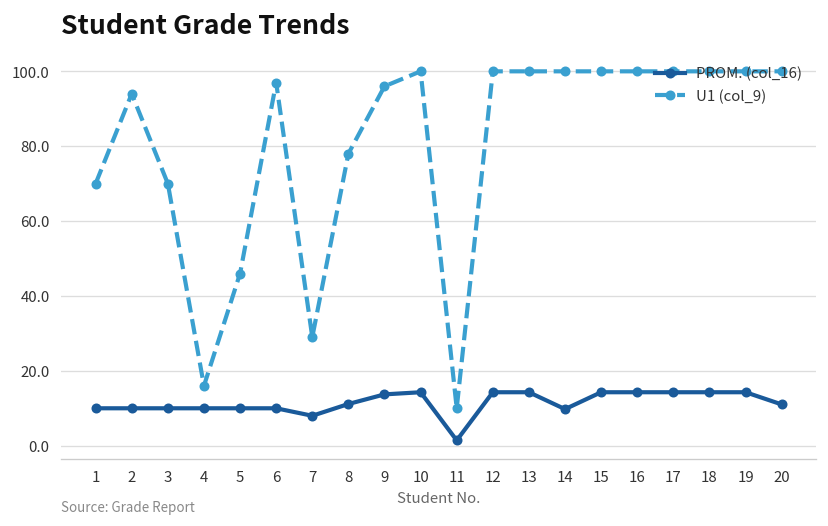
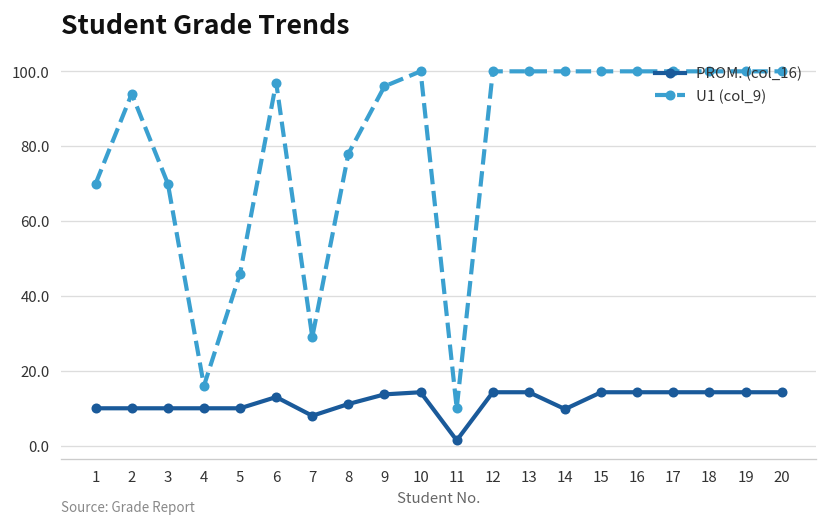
  {
    "PROM. (col_16)": {
      "1": 10,
      "2": 10,
      "3": 10,
      "4": 10,
      "5": 10,
-     "6": 10,
+     "6": 13,
      "7": 8,
      "8": 11,
      "9": 14,
      "10": 14,
      "11": 1,
      "12": 14,
      "13": 14,
      "14": 10,
      "15": 14,
      "16": 14,
      "17": 14,
      "18": 14,
      "19": 14,
-     "20": 11
+     "20": 14
    },
    "U1 (col_9)": {
      "1": 70,
      "2": 94,
      "3": 70,
      "4": 16,
      "5": 46,
      "6": 97,
      "7": 29,
      "8": 78,
      "9": 96,
      "10": 100,
      "11": 10,
      "12": 100,
      "13": 100,
      "14": 100,
      "15": 100,
      "16": 100,
      "17": 100,
      "18": 100,
      "19": 100,
      "20": 100
    }
  }
